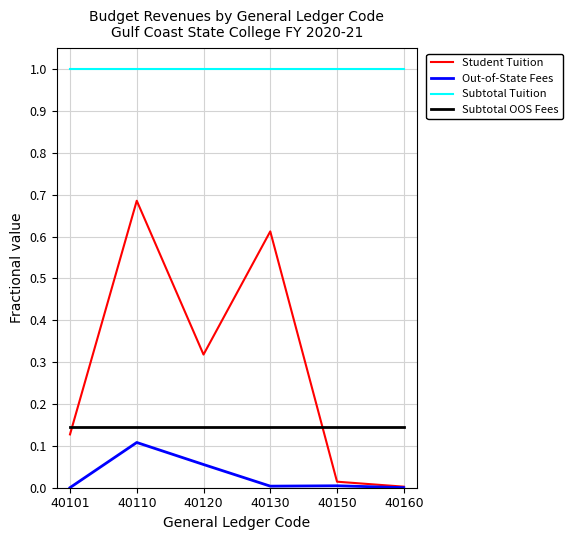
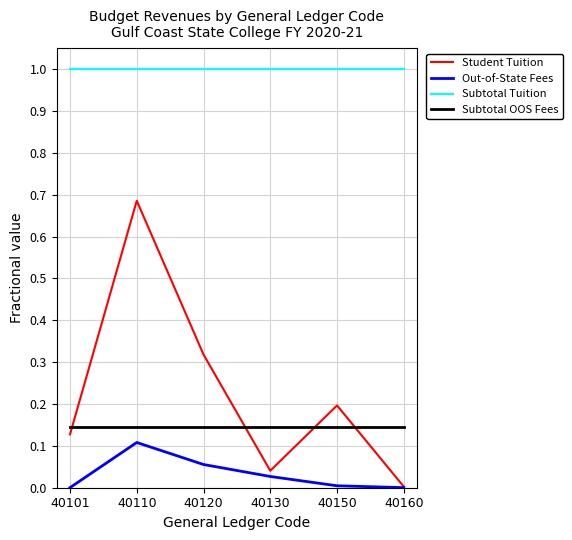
  {
    "Student Tuition": {
      "40101": 0.13,
      "40110": 0.69,
      "40120": 0.32,
-     "40130": 0.61,
-     "40150": 0.01
+     "40130": 0.04,
+     "40150": 0.20
    },
    "Out-of-State Fees": {
      "40101": 0.00,
      "40110": 0.11,
      "40120": 0.06,
-     "40130": 0.00,
+     "40130": 0.03,
      "40150": 0.00
    },
    "Subtotal Tuition": {
      "40101": 1.00,
      "40110": 1.00,
      "40120": 1.00,
      "40130": 1.00,
      "40150": 1.00,
      "40160": 1.00
    },
    "Subtotal OOS Fees": {
      "40101": 0.14,
      "40110": 0.14,
      "40120": 0.14,
      "40130": 0.14,
      "40150": 0.14,
      "40160": 0.14
    }
  }
